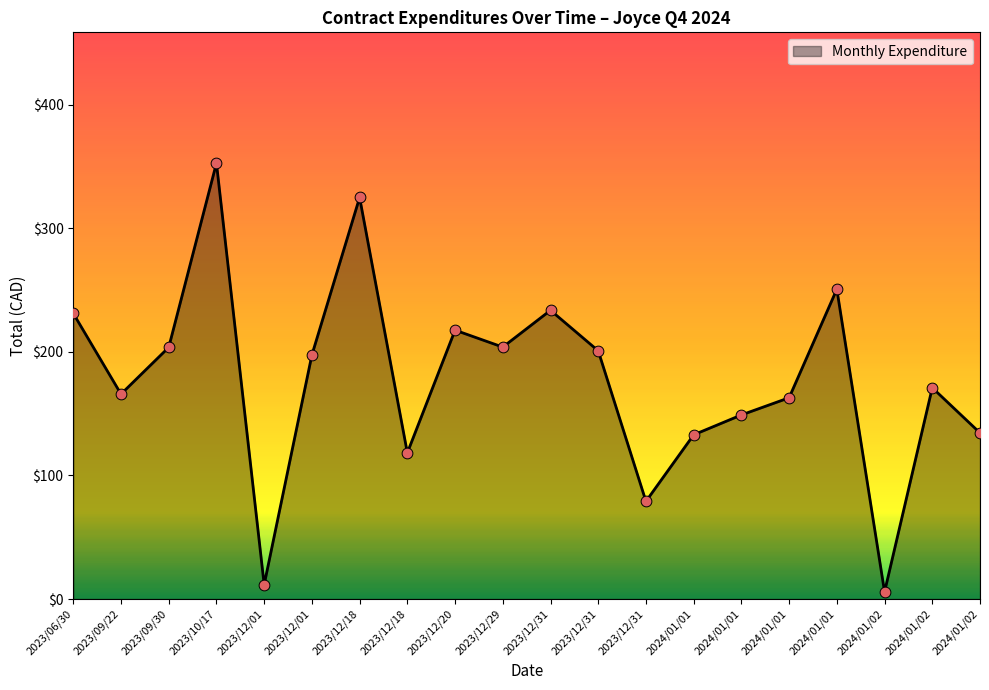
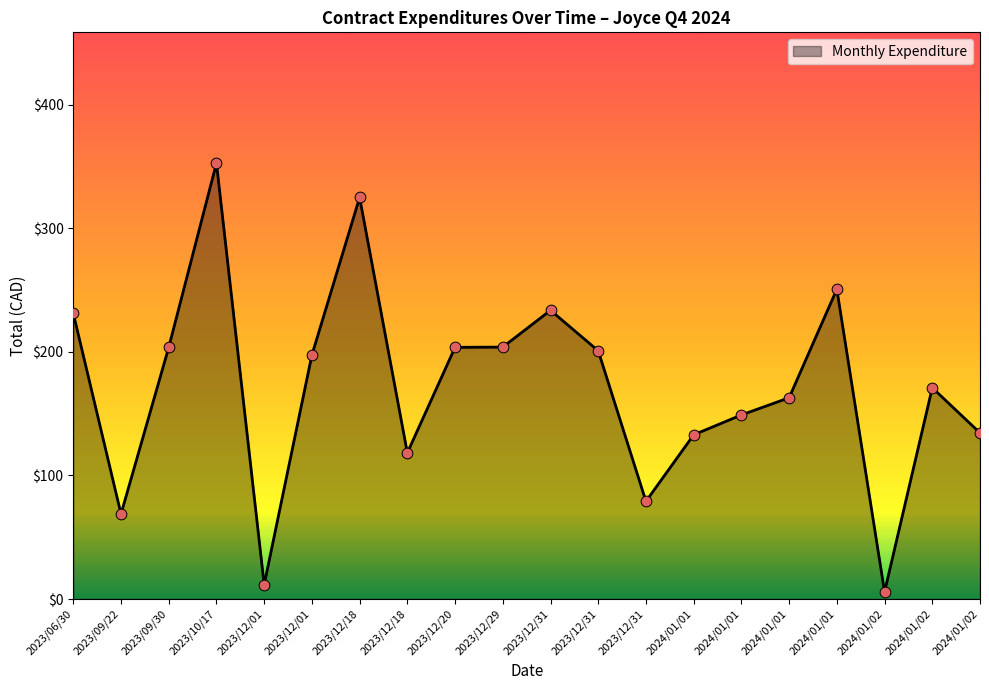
  {
    "2023/06/30": "$231",
-   "2023/09/22": "$166",
+   "2023/09/22": "$69",
    "2023/09/30": "$204",
    "2023/10/17": "$353",
-   "2023/12/20": "$218",
+   "2023/12/20": "$204",
    "2023/12/29": "$204"
  }
